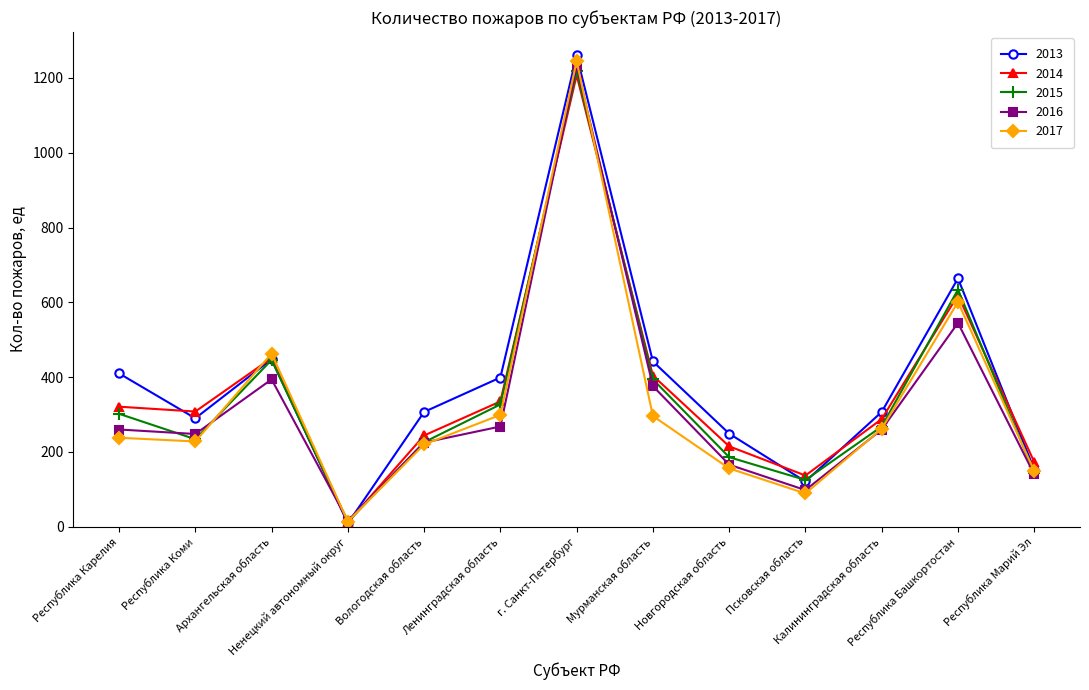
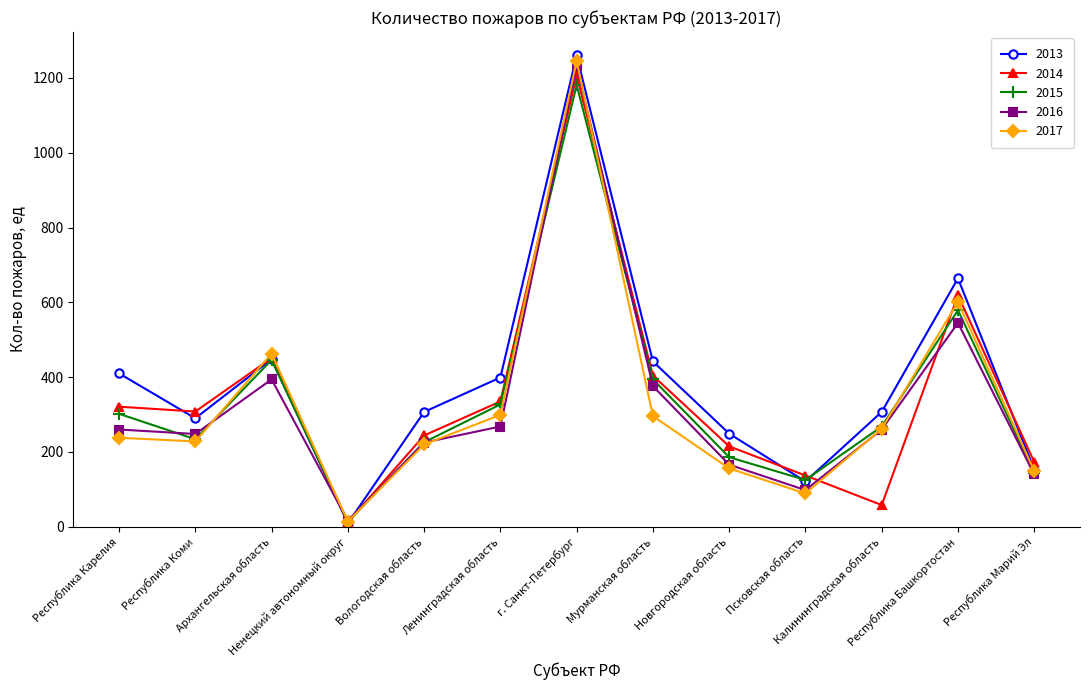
  {
    "2013": {
      "Республика Карелия": 410,
      "Республика Коми": 290,
      "Вологодская область": 310,
      "Ленинградская область": 400,
      "г. Санкт-Петербург": 1260,
      "Мурманская область": 440,
      "Новгородская область": 250,
      "Калининградская область": 310,
      "Республика Башкортостан": 660
    },
    "2014": {
      "Республика Карелия": 320,
      "Республика Коми": 310,
      "Вологодская область": 240,
      "Ленинградская область": 340,
      "г. Санкт-Петербург": 1210,
      "Мурманская область": 400,
      "Новгородская область": 220,
      "Псковская область": 140,
-     "Калининградская область": 290,
+     "Калининградская область": 60,
      "Республика Башкортостан": 620,
      "Республика Марий Эл": 170
    },
    "2015": {
      "Республика Карелия": 300,
      "Ленинградская область": 330,
-     "г. Санкт-Петербург": 1220,
+     "г. Санкт-Петербург": 1180,
      "Мурманская область": 390,
      "Новгородская область": 190,
-     "Республика Башкортостан": 630
+     "Республика Башкортостан": 580
    },
    "2016": {
      "Республика Карелия": 260,
      "Республика Коми": 250,
      "Архангельская область": 390,
      "Ленинградская область": 270,
      "г. Санкт-Петербург": 1230,
      "Мурманская область": 380,
      "Новгородская область": 170,
      "Псковская область": 100,
      "Республика Башкортостан": 550
    },
    "2017": {
      "Республика Карелия": 240,
      "Архангельская область": 460,
      "Ленинградская область": 300,
      "г. Санкт-Петербург": 1250,
      "Мурманская область": 300,
      "Новгородская область": 160,
      "Псковская область": 90,
      "Республика Башкортостан": 600
    }
  }
